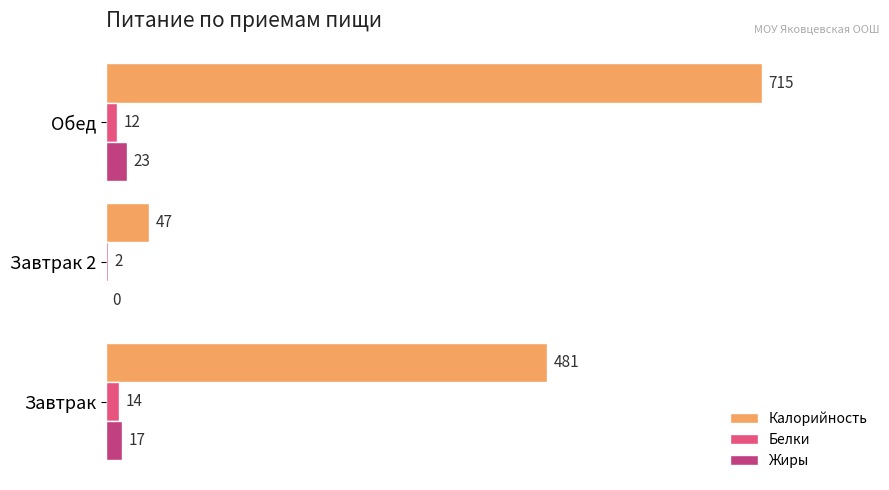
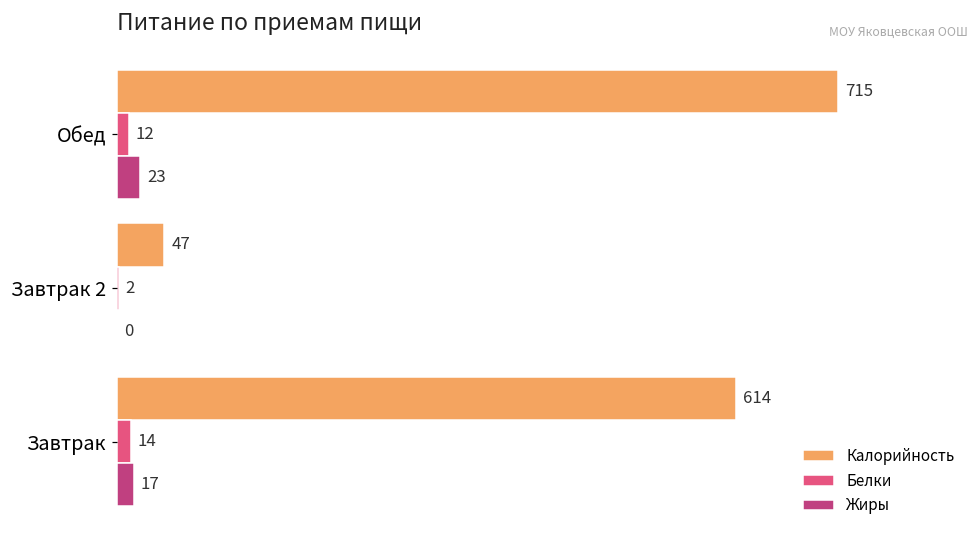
  {
    "Калорийность": {
      "Обед": 715,
      "Завтрак 2": 47,
-     "Завтрак": 481
+     "Завтрак": 614
    }
  }
